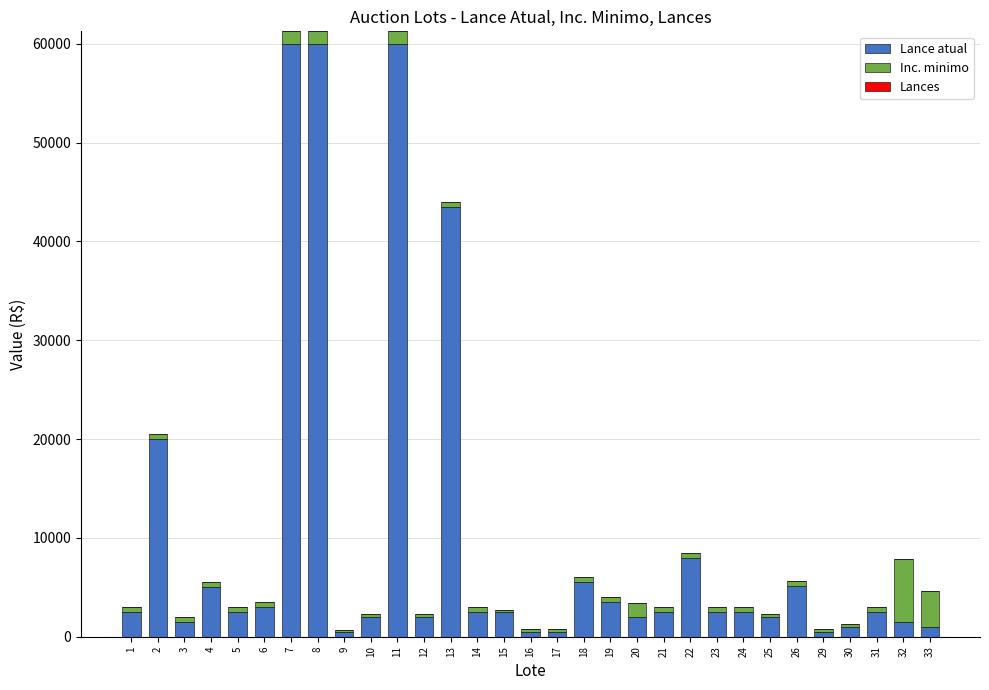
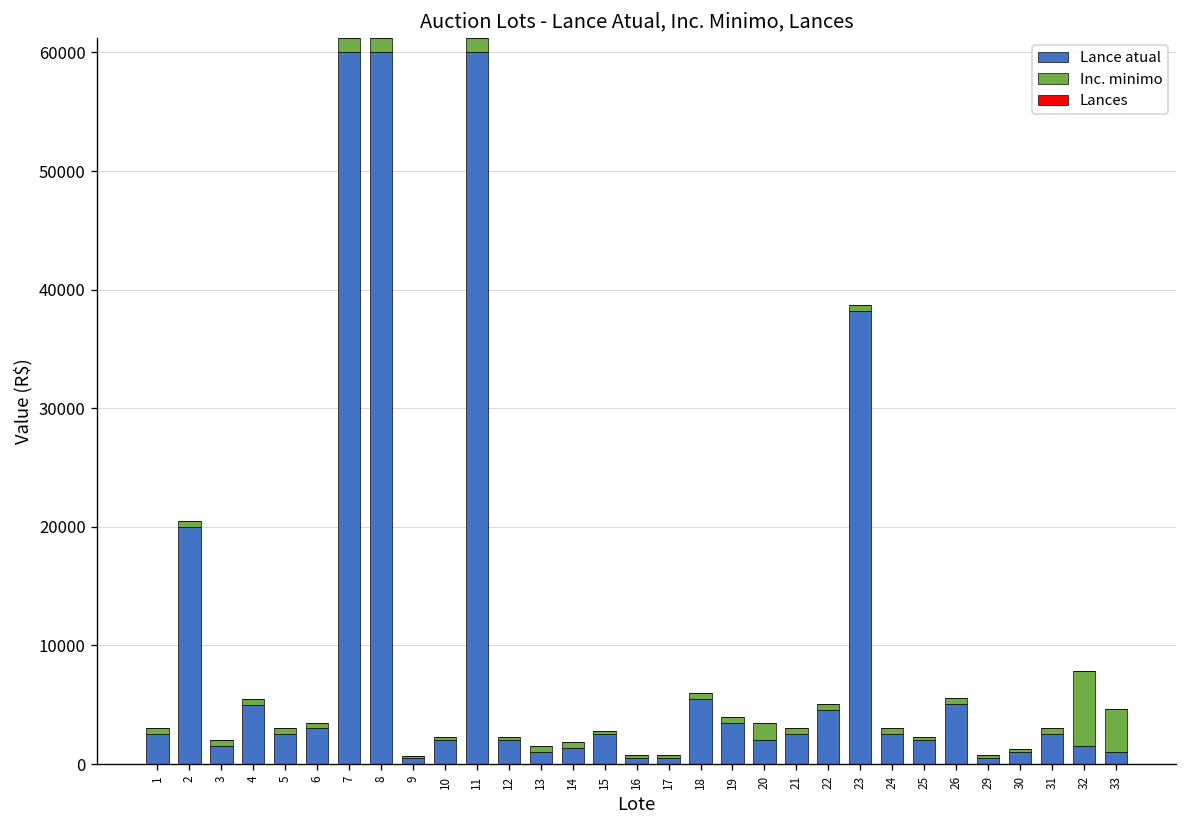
  {
    "Lance atual": {
      "1": 3000,
      "2": 20000,
      "3": 2000,
      "4": 5000,
      "5": 3000,
      "6": 3000,
      "7": 60000,
      "8": 60000,
      "9": 1000,
      "10": 2000,
      "11": 60000,
      "12": 2000,
-     "13": 43000,
-     "14": 3000,
+     "13": 1000,
+     "14": 1000,
      "15": 3000,
      "16": 1000,
      "17": 1000,
      "18": 6000,
      "19": 4000,
      "20": 2000,
      "21": 3000,
-     "22": 8000,
-     "23": 3000,
+     "22": 5000,
+     "23": 38000,
      "24": 3000,
      "25": 2000,
      "26": 5000,
      "29": 1000,
      "30": 1000,
      "31": 3000,
      "32": 2000,
      "33": 1000
    },
    "Lances": {
      "5": 1000,
      "6": 1000,
      "9": 0,
      "10": 0,
      "12": 0,
      "14": 1000,
      "15": 0,
      "16": 0,
      "17": 0,
      "18": 1000,
      "19": 1000,
      "25": 0,
      "29": 0,
      "30": 0
    }
  }
